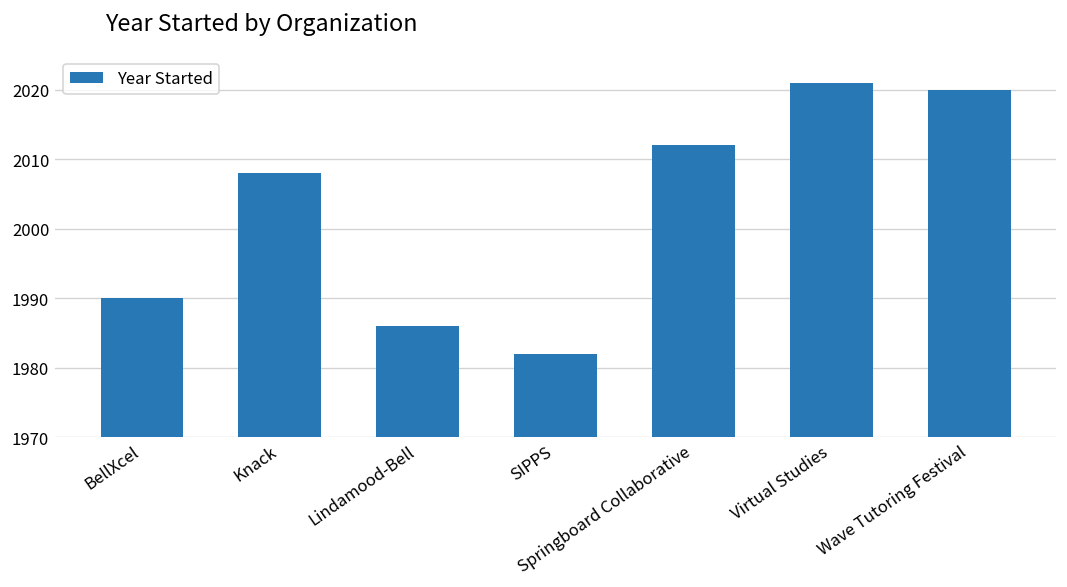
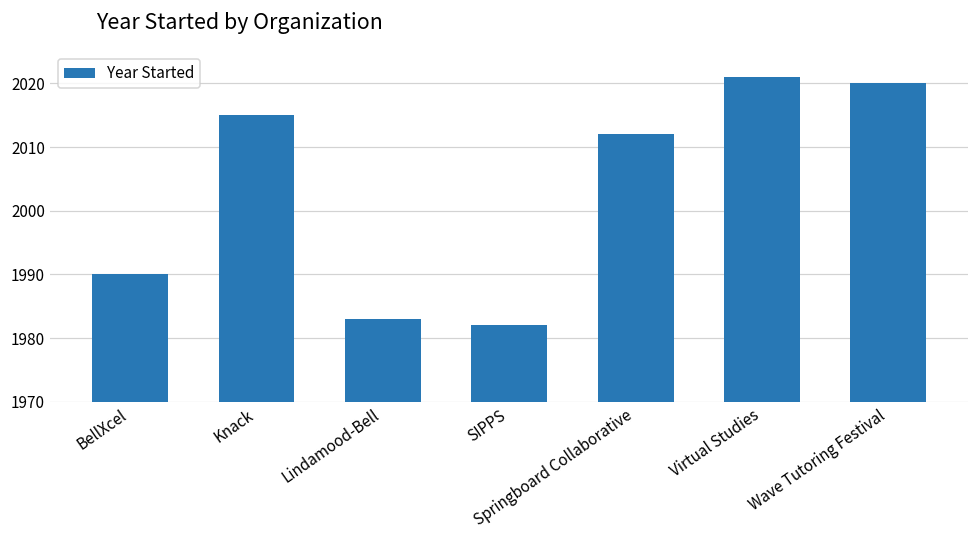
  {
    "BellXcel": 1990,
-   "Knack": 2008,
-   "Lindamood-Bell": 1986,
+   "Knack": 2015,
+   "Lindamood-Bell": 1983,
    "SIPPS": 1982,
    "Springboard Collaborative": 2012,
    "Virtual Studies": 2021,
    "Wave Tutoring Festival": 2020
  }
